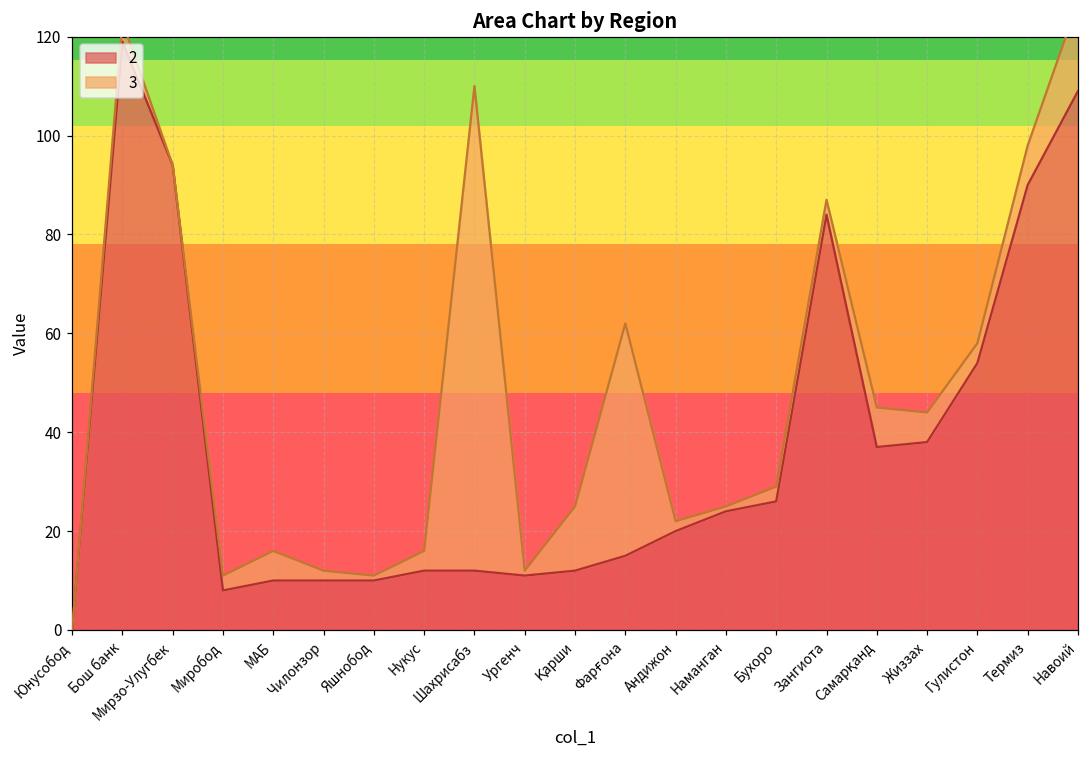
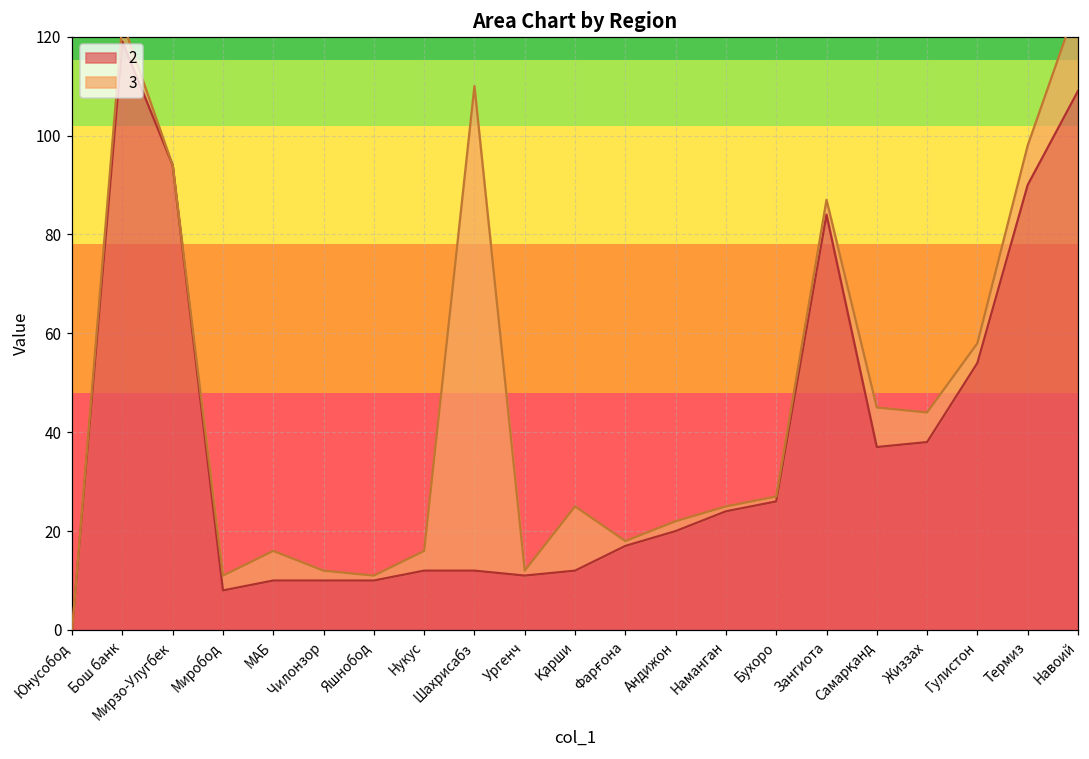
  {
    "2": {
      "Бош банк": 119,
      "Миробод": 8,
      "МАБ": 10,
      "Чилонзор": 10,
      "Яшнобод": 10,
      "Нукус": 12,
      "Шахрисабз": 12,
      "Ургенч": 11,
      "Қарши": 12,
-     "Фарғона": 15,
+     "Фарғона": 17,
      "Андижон": 20,
      "Наманган": 24,
      "Бухоро": 26,
      "Зангиота": 84,
      "Самарқанд": 37,
      "Жиззах": 38,
      "Гулистон": 54,
      "Термиз": 90,
      "Навоий": 109
    },
    "3": {
      "Миробод": 3,
      "МАБ": 6,
      "Чилонзор": 2,
      "Яшнобод": 1,
      "Нукус": 4,
      "Шахрисабз": 98,
      "Ургенч": 1,
      "Қарши": 13,
-     "Фарғона": 47,
+     "Фарғона": 1,
      "Андижон": 2,
      "Наманган": 1,
-     "Бухоро": 3,
+     "Бухоро": 1,
      "Зангиота": 3,
      "Самарқанд": 8,
      "Жиззах": 6,
      "Гулистон": 4,
      "Термиз": 8
    }
  }
